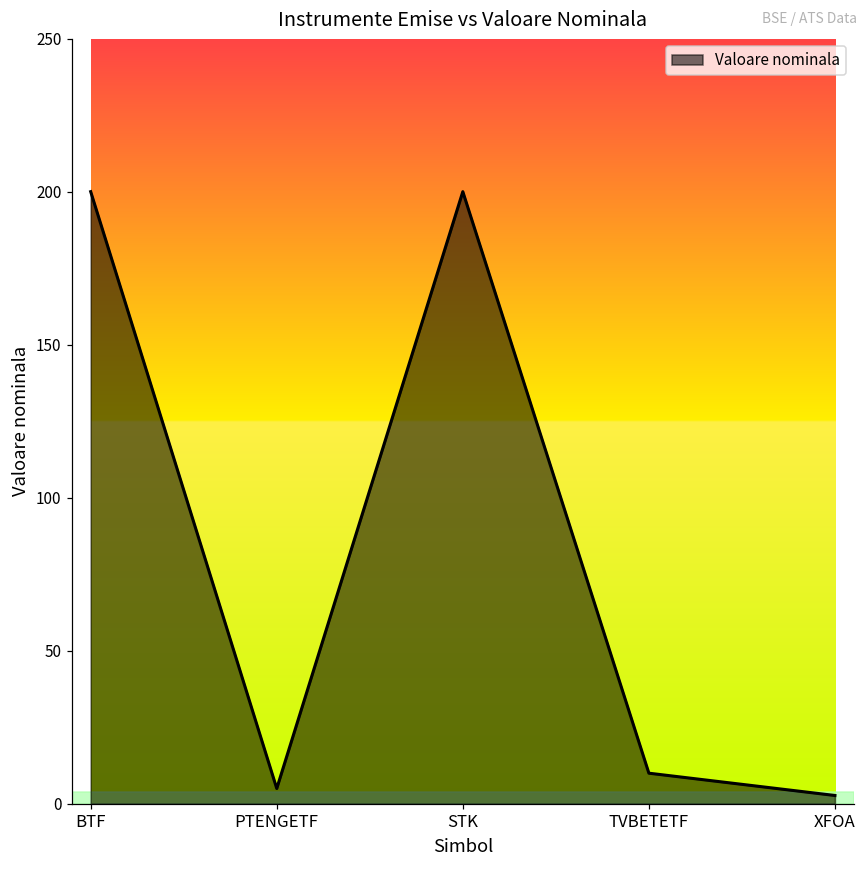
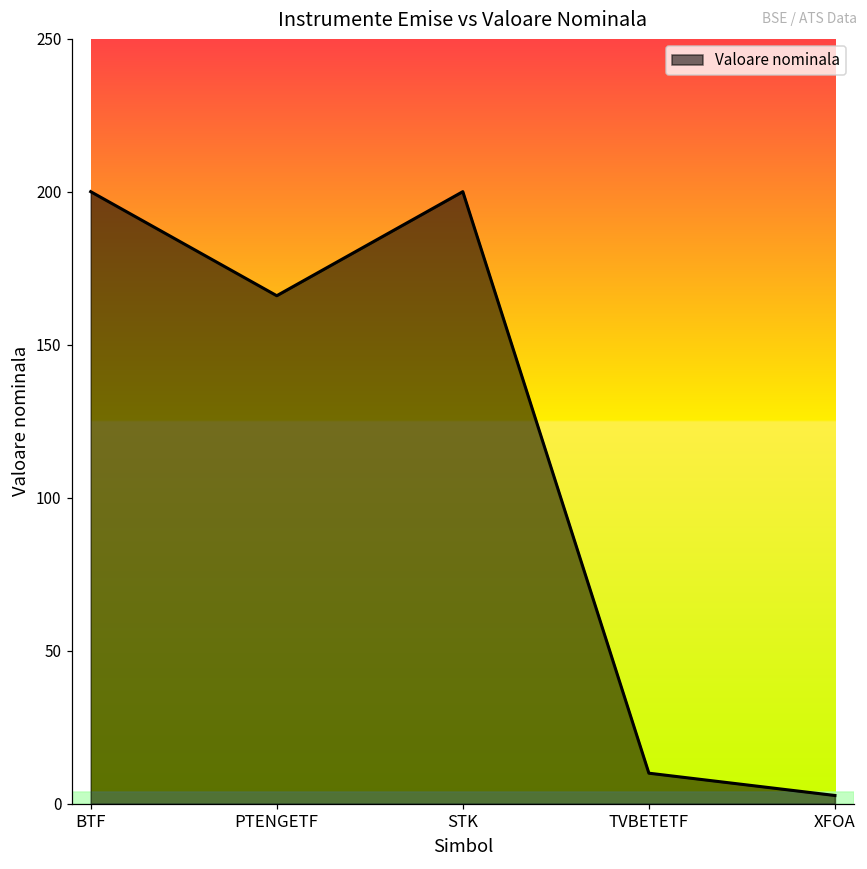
  {
    "BTF": 200,
-   "PTENGETF": 5,
+   "PTENGETF": 166,
    "STK": 200,
    "TVBETETF": 10
  }
